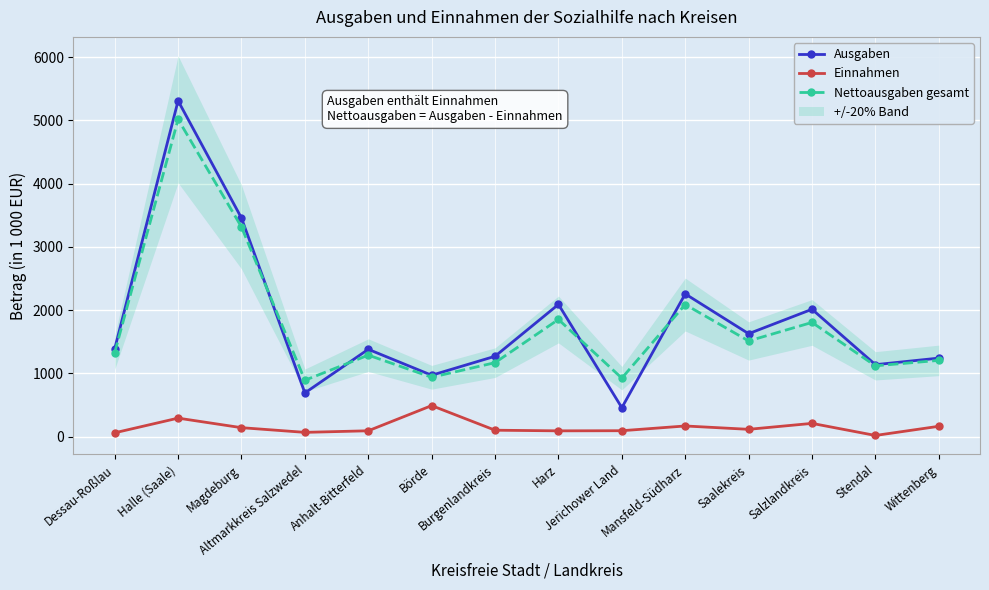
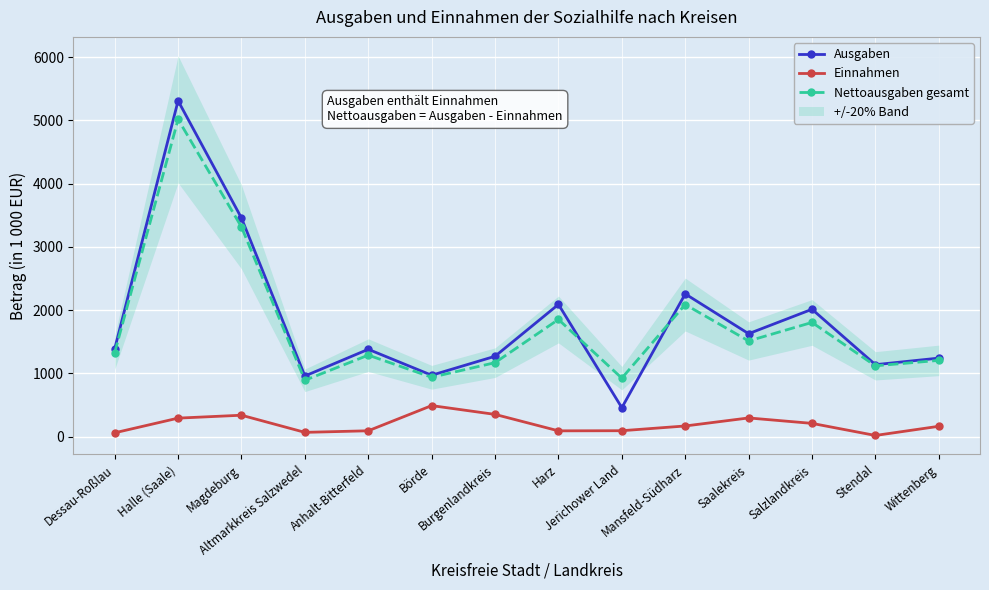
  {
    "Ausgaben": {
      "Dessau-Roßlau": 1400,
      "Halle (Saale)": 5300,
      "Magdeburg": 3500,
-     "Altmarkkreis Salzwedel": 700,
+     "Altmarkkreis Salzwedel": 1000,
      "Anhalt-Bitterfeld": 1400,
      "Burgenlandkreis": 1300,
      "Harz": 2100,
      "Jerichower Land": 500,
      "Mansfeld-Südharz": 2300,
      "Saalekreis": 1600,
      "Salzlandkreis": 2000
    },
    "Einnahmen": {
      "Dessau-Roßlau": 100,
      "Halle (Saale)": 300,
-     "Magdeburg": 100,
+     "Magdeburg": 300,
      "Altmarkkreis Salzwedel": 100,
      "Anhalt-Bitterfeld": 100,
      "Börde": 500,
-     "Burgenlandkreis": 100,
+     "Burgenlandkreis": 400,
      "Harz": 100,
      "Jerichower Land": 100,
      "Mansfeld-Südharz": 200,
-     "Saalekreis": 100,
+     "Saalekreis": 300,
      "Salzlandkreis": 200,
      "Stendal": 0,
      "Wittenberg": 200
    }
  }
